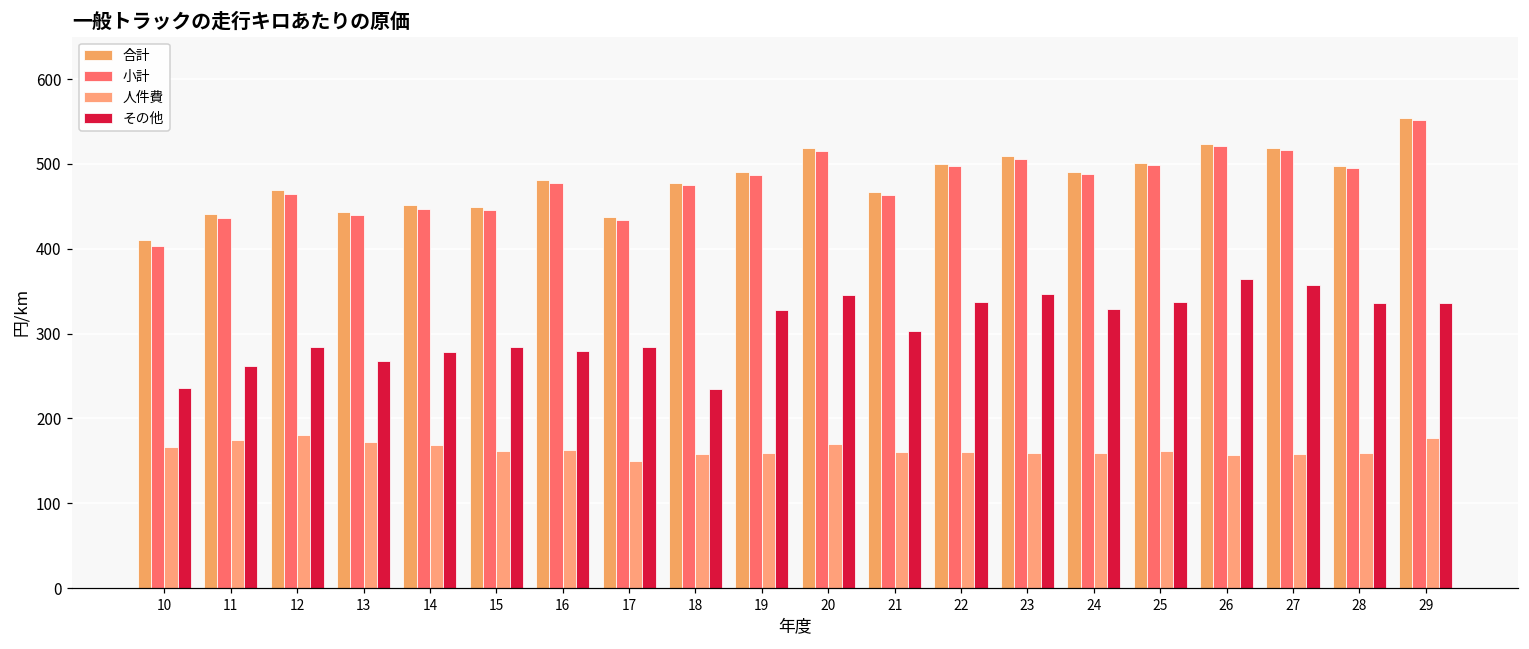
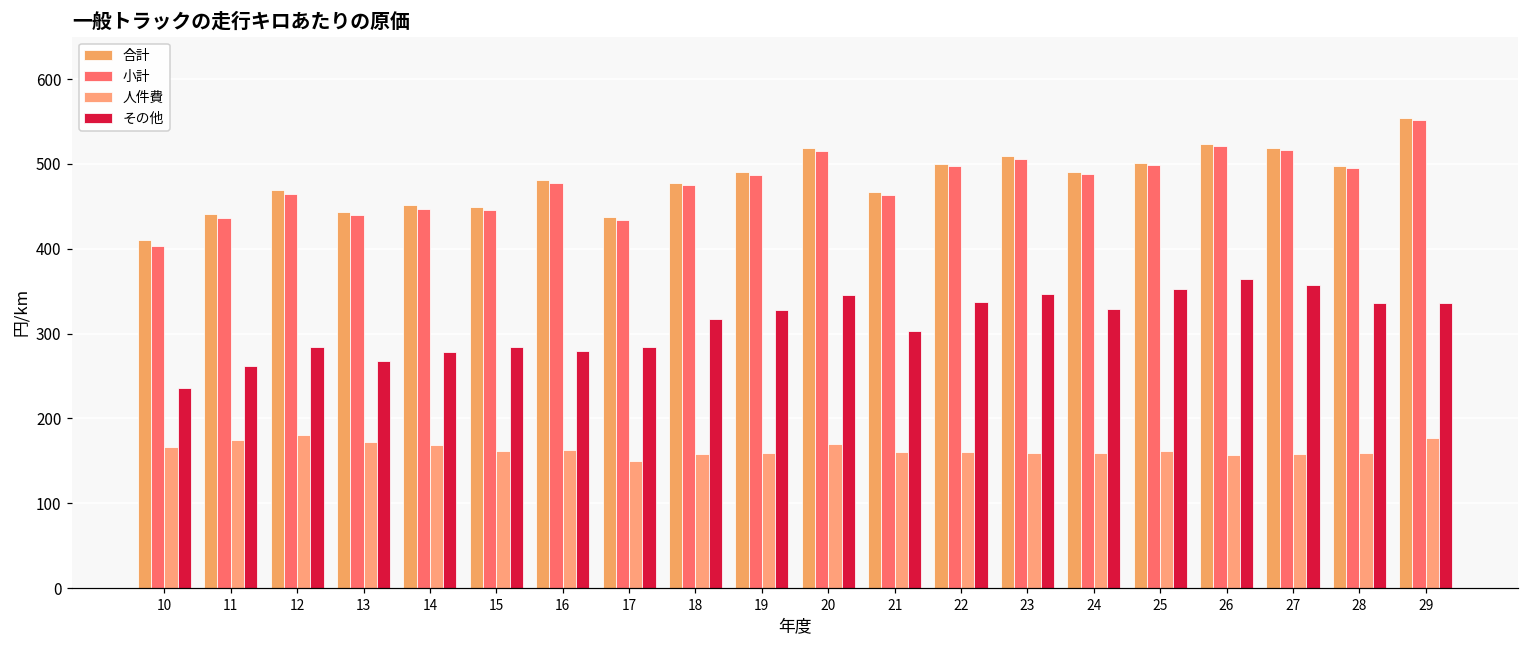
  {
    "その他": {
      "10": 240,
      "11": 260,
      "12": 280,
      "13": 270,
      "14": 280,
      "15": 280,
      "16": 280,
      "17": 280,
-     "18": 230,
+     "18": 320,
      "19": 330,
      "20": 350,
      "21": 300,
      "22": 340,
      "23": 350,
      "24": 330,
-     "25": 340,
+     "25": 350,
      "26": 360,
      "27": 360,
      "28": 340,
      "29": 340
    }
  }
